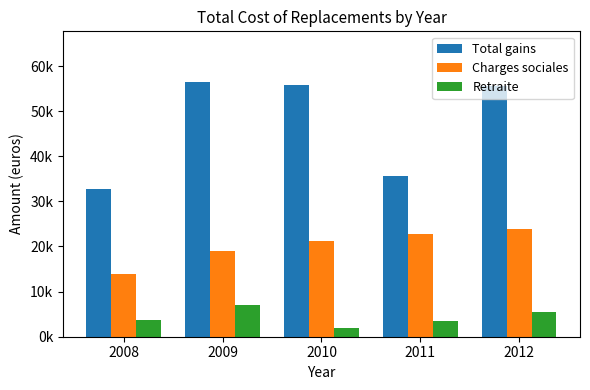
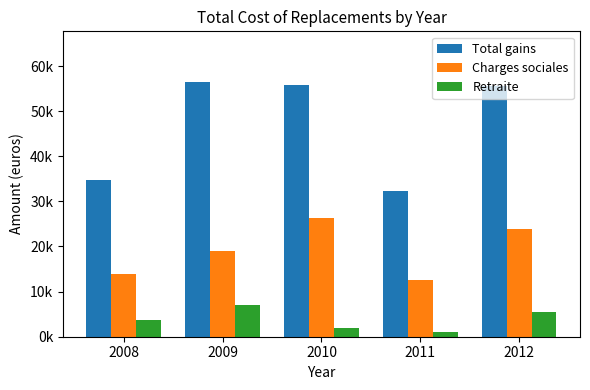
  {
    "Total gains": {
-     "2008": 33000,
+     "2008": 35000,
      "2009": 56000,
      "2010": 56000,
-     "2011": 36000
+     "2011": 32000
    },
    "Charges sociales": {
      "2008": 14000,
      "2009": 19000,
-     "2010": 21000,
-     "2011": 23000,
+     "2010": 26000,
+     "2011": 12000,
      "2012": 24000
    },
    "Retraite": {
      "2008": 4000,
      "2009": 7000,
      "2010": 2000,
-     "2011": 4000,
+     "2011": 1000,
      "2012": 5000
    }
  }
